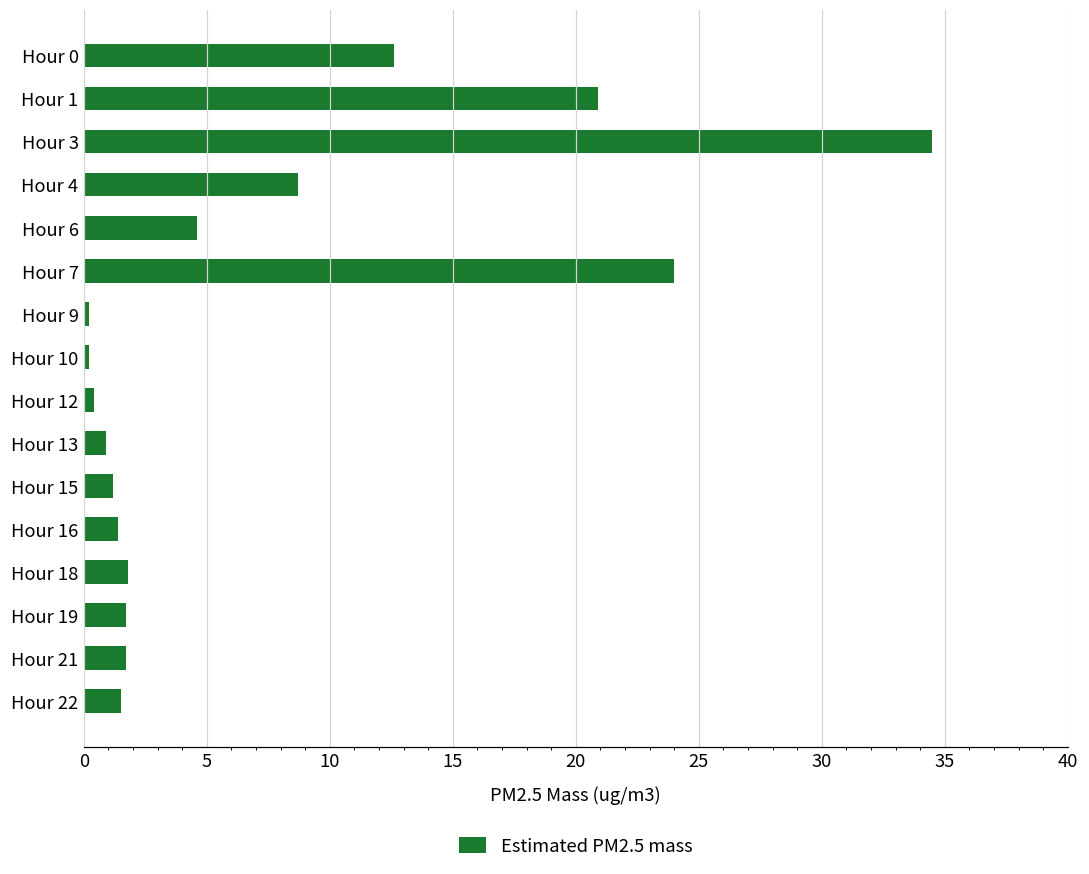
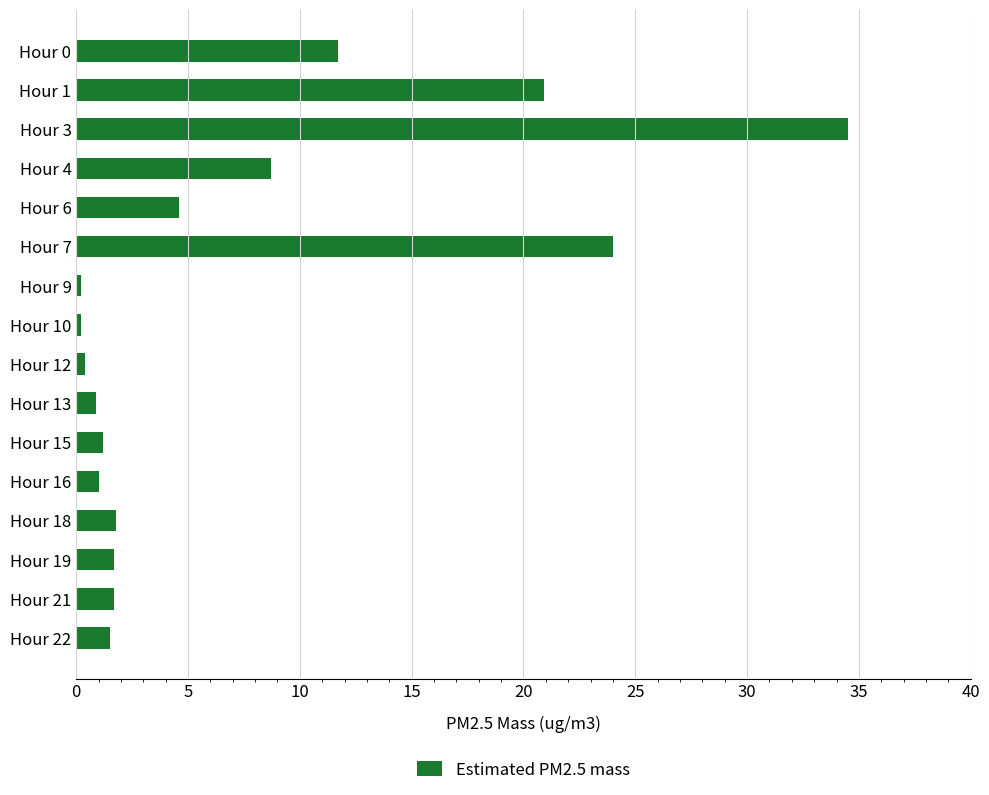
  {
-   "Hour 0": 12.6,
+   "Hour 0": 11.7,
    "Hour 1": 20.9,
    "Hour 3": 34.5,
    "Hour 4": 8.7,
    "Hour 6": 4.6,
    "Hour 7": 24.0,
    "Hour 9": 0.2,
    "Hour 10": 0.2,
    "Hour 12": 0.4,
    "Hour 13": 0.9,
    "Hour 15": 1.2,
-   "Hour 16": 1.4,
+   "Hour 16": 1.0,
    "Hour 18": 1.8,
    "Hour 19": 1.7,
    "Hour 21": 1.7,
    "Hour 22": 1.5
  }
